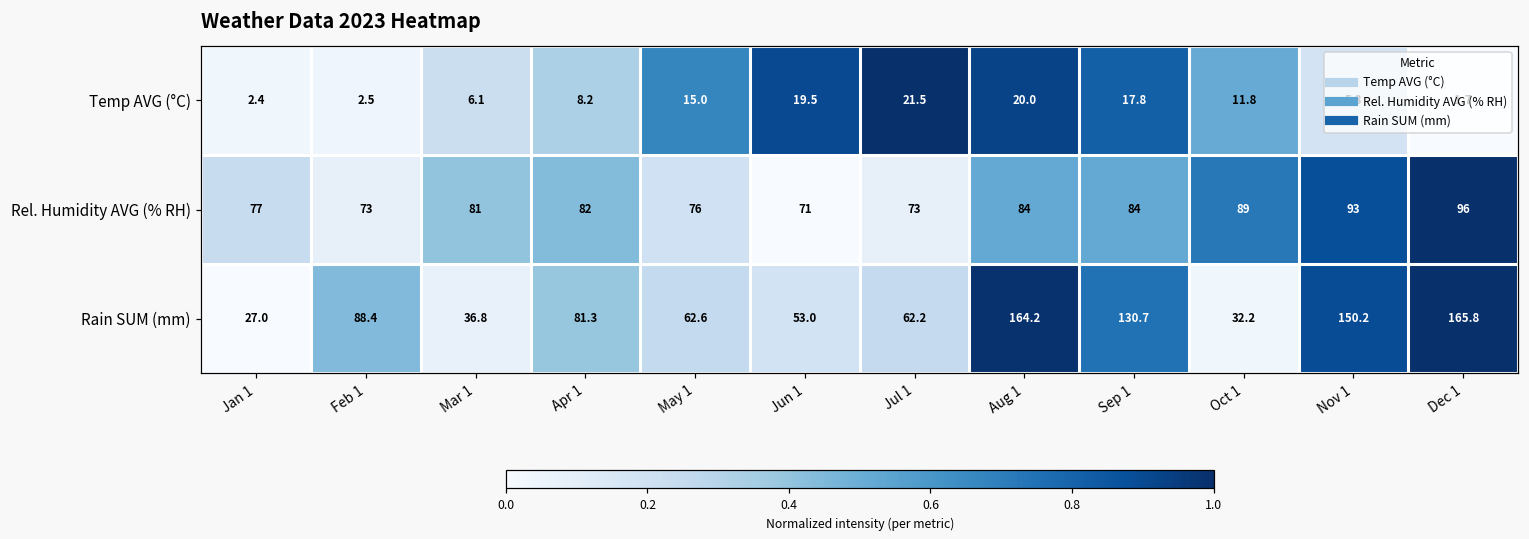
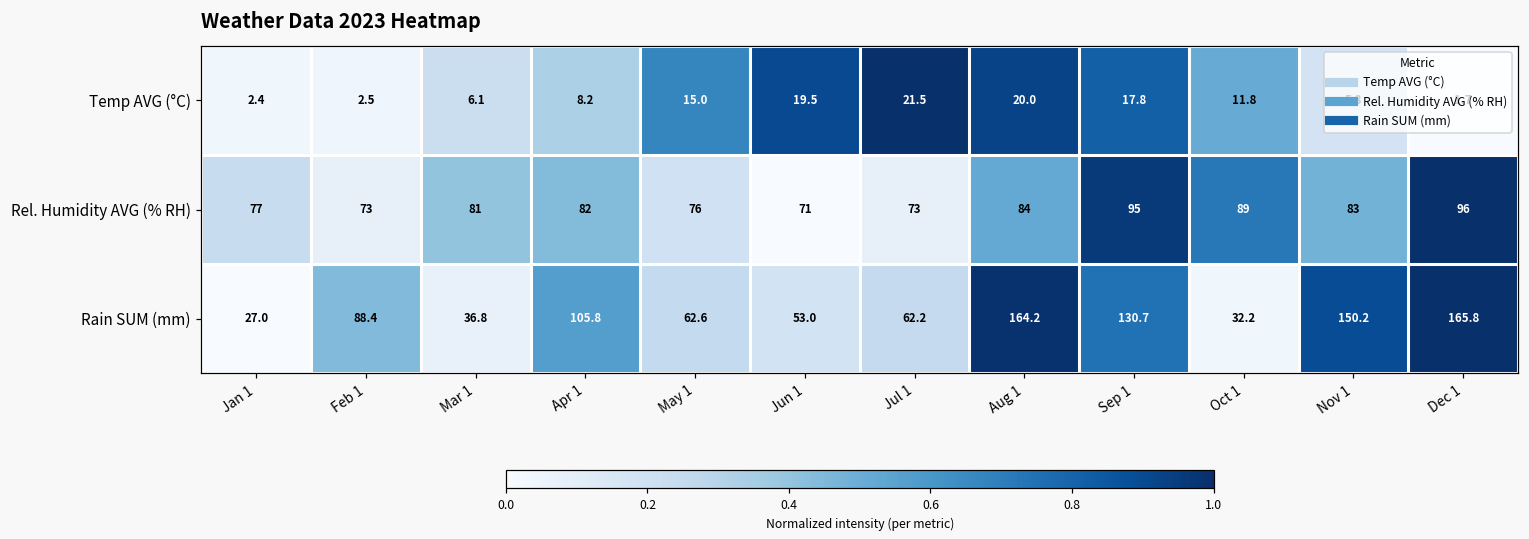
  {
    "Temp AVG (°C)": {
      "Jan 1": 2.4,
      "Feb 1": 2.5,
      "Mar 1": 6.1,
      "Apr 1": 8.2,
      "May 1": 15.0,
      "Jun 1": 19.5,
      "Jul 1": 21.5,
      "Aug 1": 20.0,
      "Sep 1": 17.8,
      "Oct 1": 11.8
    },
    "Rel. Humidity AVG (% RH)": {
      "Jan 1": 77,
      "Feb 1": 73,
      "Mar 1": 81,
      "Apr 1": 82,
      "May 1": 76,
      "Jun 1": 71,
      "Jul 1": 73,
      "Aug 1": 84,
-     "Sep 1": 84,
+     "Sep 1": 95,
      "Oct 1": 89,
-     "Nov 1": 93,
+     "Nov 1": 83,
      "Dec 1": 96
    },
    "Rain SUM (mm)": {
      "Jan 1": 27.0,
      "Feb 1": 88.4,
      "Mar 1": 36.8,
-     "Apr 1": 81.3,
+     "Apr 1": 105.8,
      "May 1": 62.6,
      "Jun 1": 53.0,
      "Jul 1": 62.2,
      "Aug 1": 164.2,
      "Sep 1": 130.7,
      "Oct 1": 32.2,
      "Nov 1": 150.2,
      "Dec 1": 165.8
    }
  }
